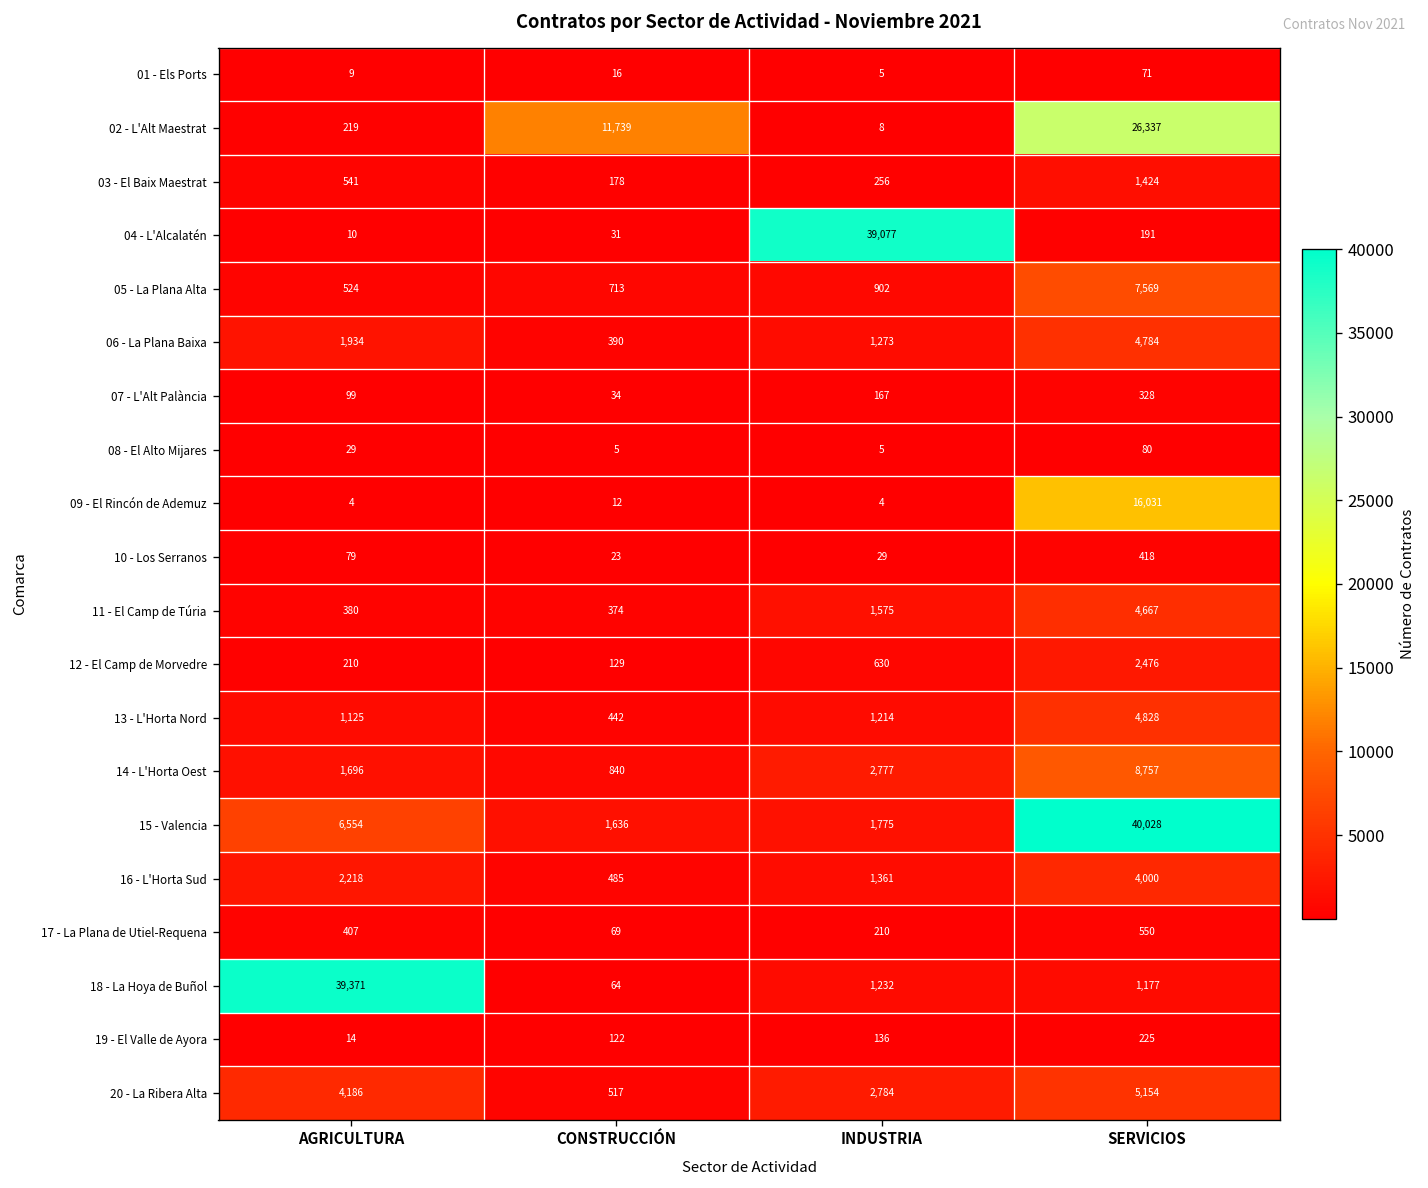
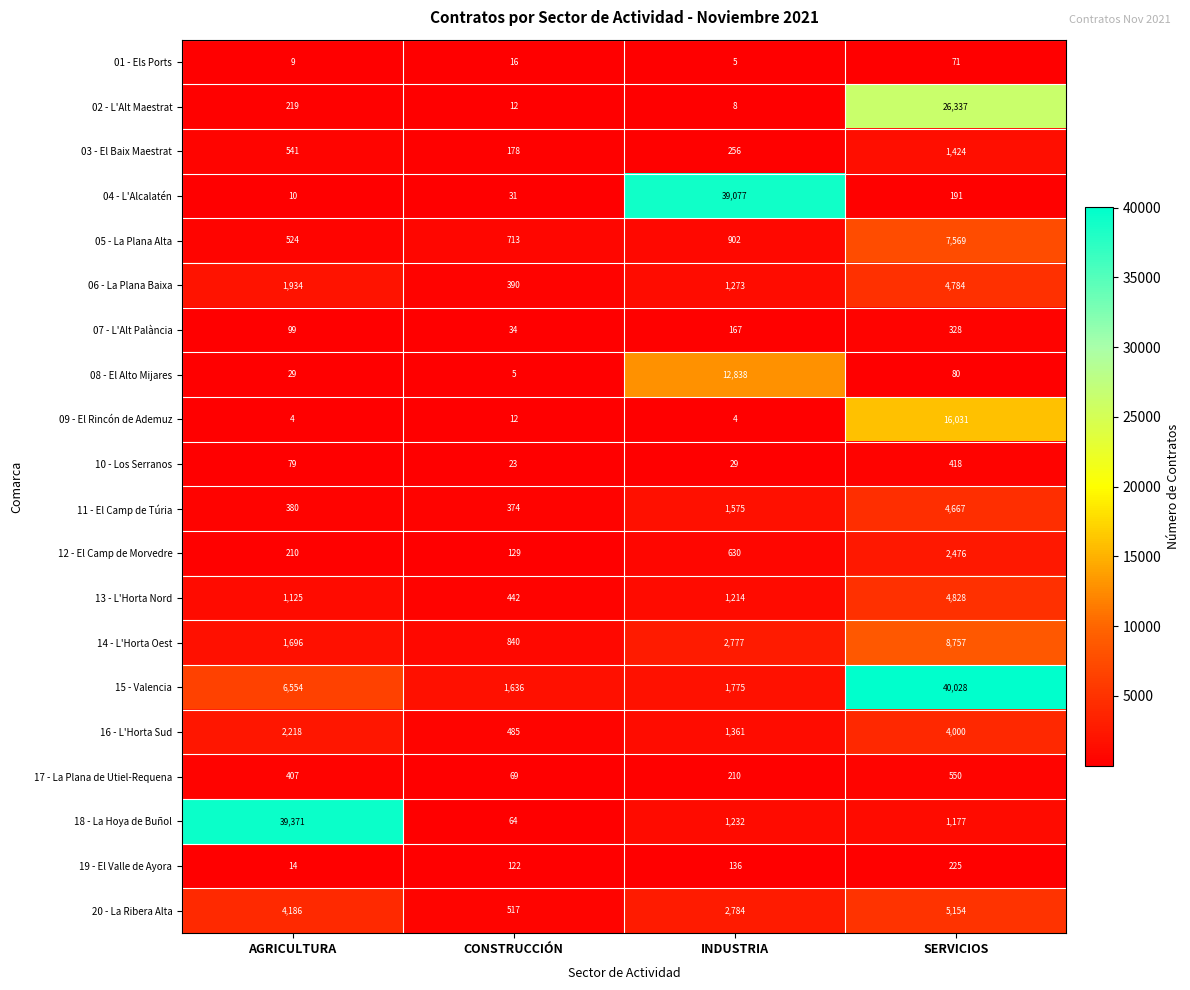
  {
    "01 - Els Ports": {
      "AGRICULTURA": "9",
      "CONSTRUCCIÓN": "16",
      "INDUSTRIA": "5",
      "SERVICIOS": "71"
    },
    "02 - L'Alt Maestrat": {
      "AGRICULTURA": "219",
-     "CONSTRUCCIÓN": "11,739",
+     "CONSTRUCCIÓN": "12",
      "INDUSTRIA": "8",
      "SERVICIOS": "26,337"
    },
    "03 - El Baix Maestrat": {
      "AGRICULTURA": "541",
      "CONSTRUCCIÓN": "178",
      "INDUSTRIA": "256",
      "SERVICIOS": "1,424"
    },
    "04 - L'Alcalatén": {
      "AGRICULTURA": "10",
      "CONSTRUCCIÓN": "31",
      "INDUSTRIA": "39,077",
      "SERVICIOS": "191"
    },
    "05 - La Plana Alta": {
      "AGRICULTURA": "524",
      "CONSTRUCCIÓN": "713",
      "INDUSTRIA": "902",
      "SERVICIOS": "7,569"
    },
    "06 - La Plana Baixa": {
      "AGRICULTURA": "1,934",
      "CONSTRUCCIÓN": "390",
      "INDUSTRIA": "1,273",
      "SERVICIOS": "4,784"
    },
    "07 - L'Alt Palància": {
      "AGRICULTURA": "99",
      "CONSTRUCCIÓN": "34",
      "INDUSTRIA": "167",
      "SERVICIOS": "328"
    },
    "08 - El Alto Mijares": {
      "AGRICULTURA": "29",
      "CONSTRUCCIÓN": "5",
-     "INDUSTRIA": "5",
+     "INDUSTRIA": "12,838",
      "SERVICIOS": "80"
    },
    "09 - El Rincón de Ademuz": {
      "AGRICULTURA": "4",
      "CONSTRUCCIÓN": "12",
      "INDUSTRIA": "4",
      "SERVICIOS": "16,031"
    },
    "10 - Los Serranos": {
      "AGRICULTURA": "79",
      "CONSTRUCCIÓN": "23",
      "INDUSTRIA": "29",
      "SERVICIOS": "418"
    },
    "11 - El Camp de Túria": {
      "AGRICULTURA": "380",
      "CONSTRUCCIÓN": "374",
      "INDUSTRIA": "1,575",
      "SERVICIOS": "4,667"
    },
    "12 - El Camp de Morvedre": {
      "AGRICULTURA": "210",
      "CONSTRUCCIÓN": "129",
      "INDUSTRIA": "630",
      "SERVICIOS": "2,476"
    },
    "13 - L'Horta Nord": {
      "AGRICULTURA": "1,125",
      "CONSTRUCCIÓN": "442",
      "INDUSTRIA": "1,214",
      "SERVICIOS": "4,828"
    },
    "14 - L'Horta Oest": {
      "AGRICULTURA": "1,696",
      "CONSTRUCCIÓN": "840",
      "INDUSTRIA": "2,777",
      "SERVICIOS": "8,757"
    },
    "15 - Valencia": {
      "AGRICULTURA": "6,554",
      "CONSTRUCCIÓN": "1,636",
      "INDUSTRIA": "1,775",
      "SERVICIOS": "40,028"
    },
    "16 - L'Horta Sud": {
      "AGRICULTURA": "2,218",
      "CONSTRUCCIÓN": "485",
      "INDUSTRIA": "1,361",
      "SERVICIOS": "4,000"
    },
    "17 - La Plana de Utiel-Requena": {
      "AGRICULTURA": "407",
      "CONSTRUCCIÓN": "69",
      "INDUSTRIA": "210",
      "SERVICIOS": "550"
    },
    "18 - La Hoya de Buñol": {
      "AGRICULTURA": "39,371",
      "CONSTRUCCIÓN": "64",
      "INDUSTRIA": "1,232",
      "SERVICIOS": "1,177"
    },
    "19 - El Valle de Ayora": {
      "AGRICULTURA": "14",
      "CONSTRUCCIÓN": "122",
      "INDUSTRIA": "136",
      "SERVICIOS": "225"
    },
    "20 - La Ribera Alta": {
      "AGRICULTURA": "4,186",
      "CONSTRUCCIÓN": "517",
      "INDUSTRIA": "2,784",
      "SERVICIOS": "5,154"
    }
  }
